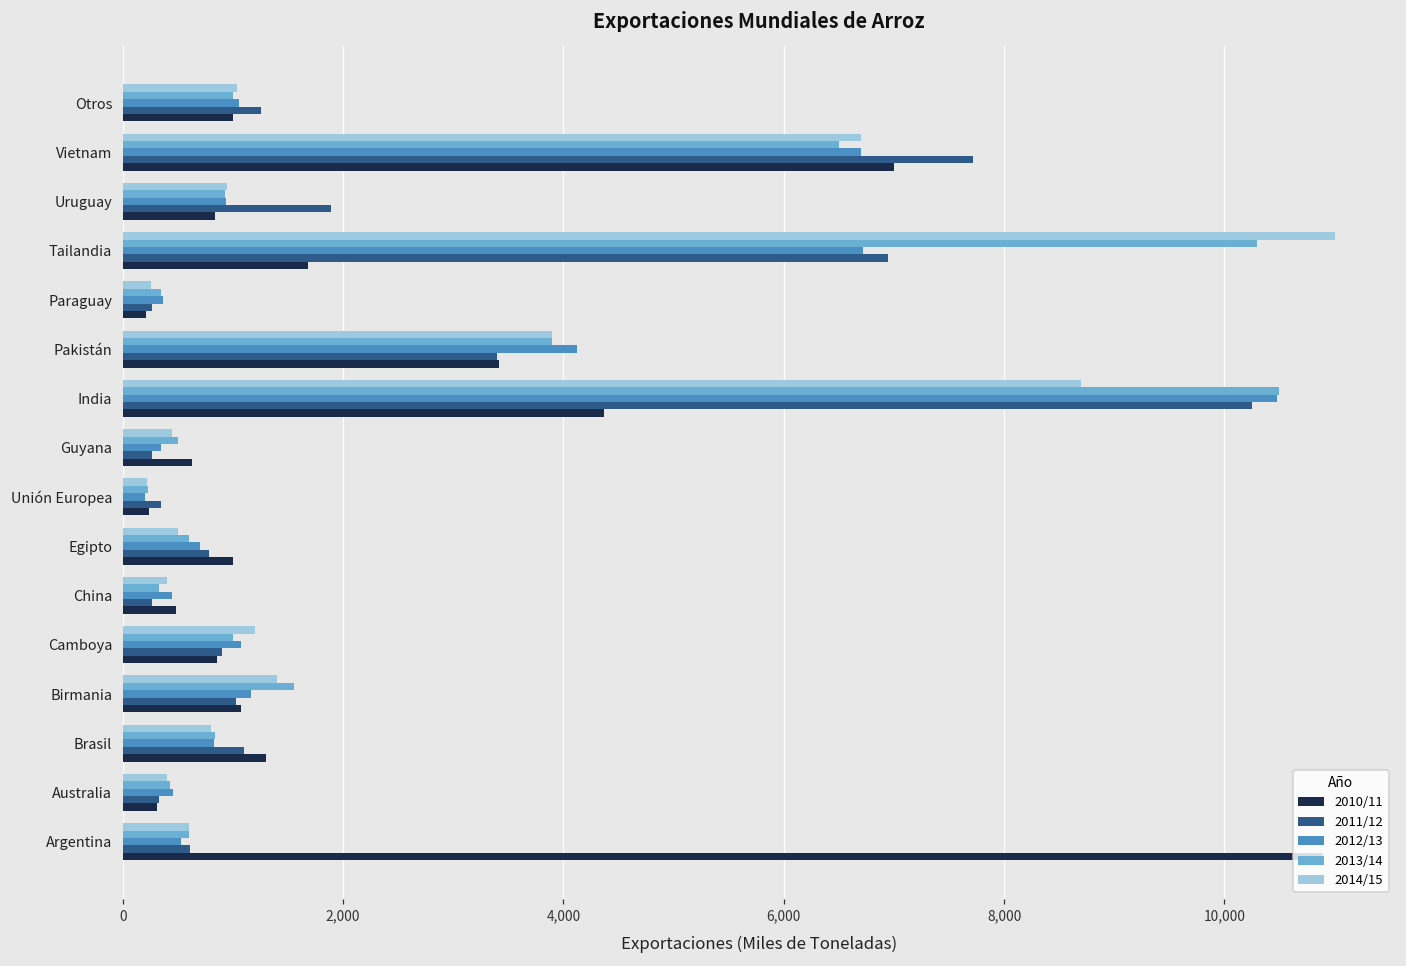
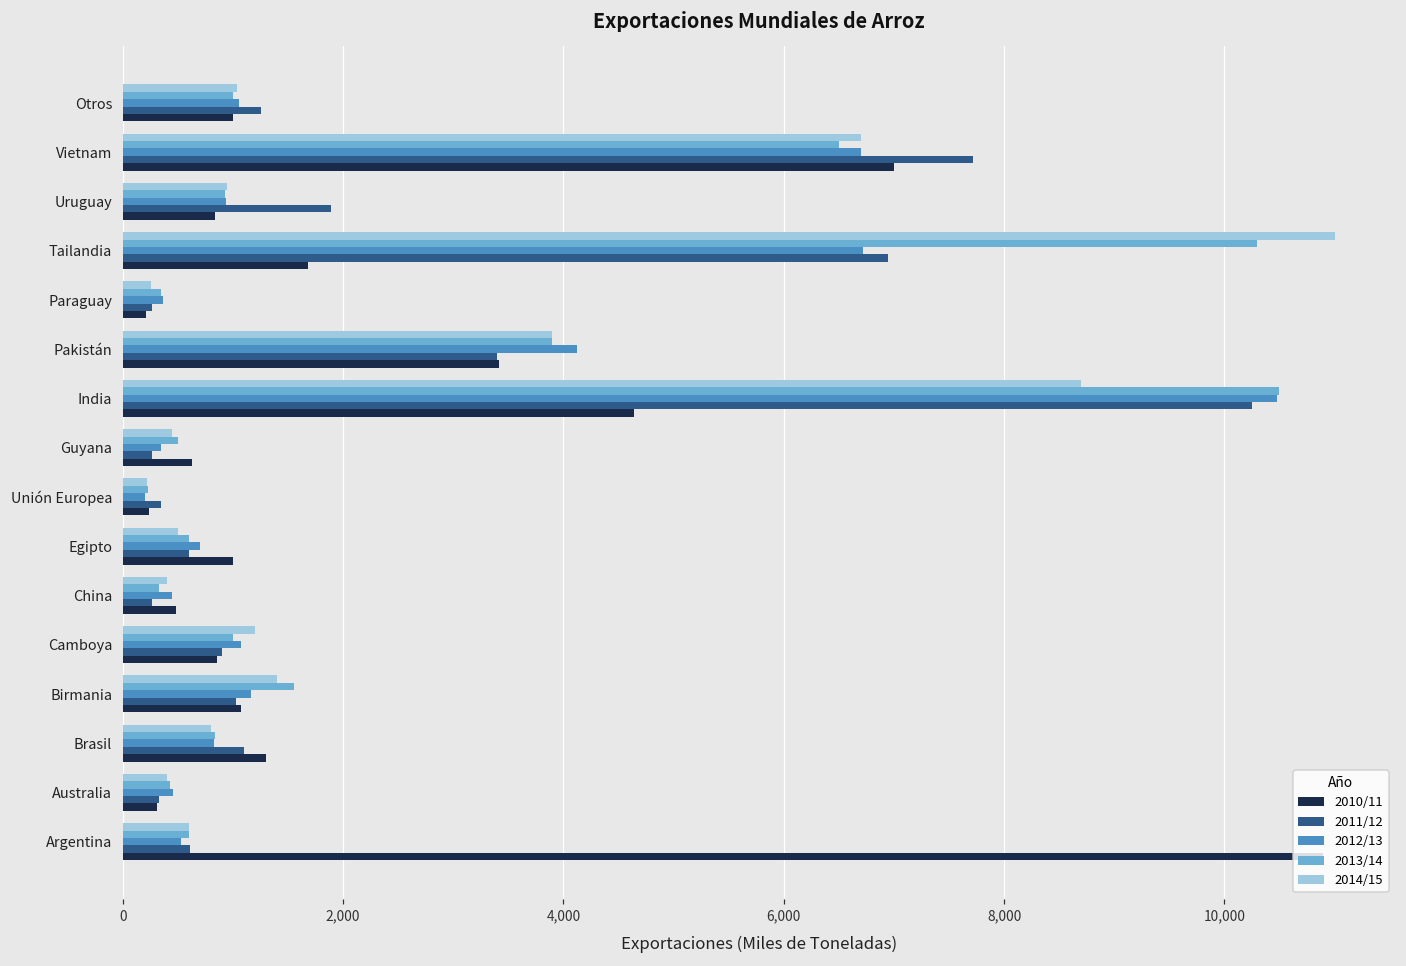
  {
    "2010/11": {
      "Otros": "1,000",
      "Vietnam": "7,000",
      "Uruguay": "840",
      "Tailandia": "1,680",
      "Paraguay": "210",
      "Pakistán": "3,410",
-     "India": "4,370",
+     "India": "4,640",
      "Guyana": "630",
      "Unión Europea": "240",
      "Egipto": "1,000",
      "China": "490",
      "Camboya": "860",
      "Birmania": "1,080",
      "Brasil": "1,300",
      "Australia": "310"
    },
    "2011/12": {
      "Otros": "1,260",
      "Vietnam": "7,720",
      "Uruguay": "1,890",
      "Tailandia": "6,950",
      "Paraguay": "260",
      "Pakistán": "3,400",
      "India": "10,250",
      "Guyana": "270",
      "Unión Europea": "350",
-     "Egipto": "790",
+     "Egipto": "600",
      "China": "270",
      "Camboya": "900",
      "Birmania": "1,030",
      "Brasil": "1,110",
      "Australia": "330",
      "Argentina": "610"
    }
  }
